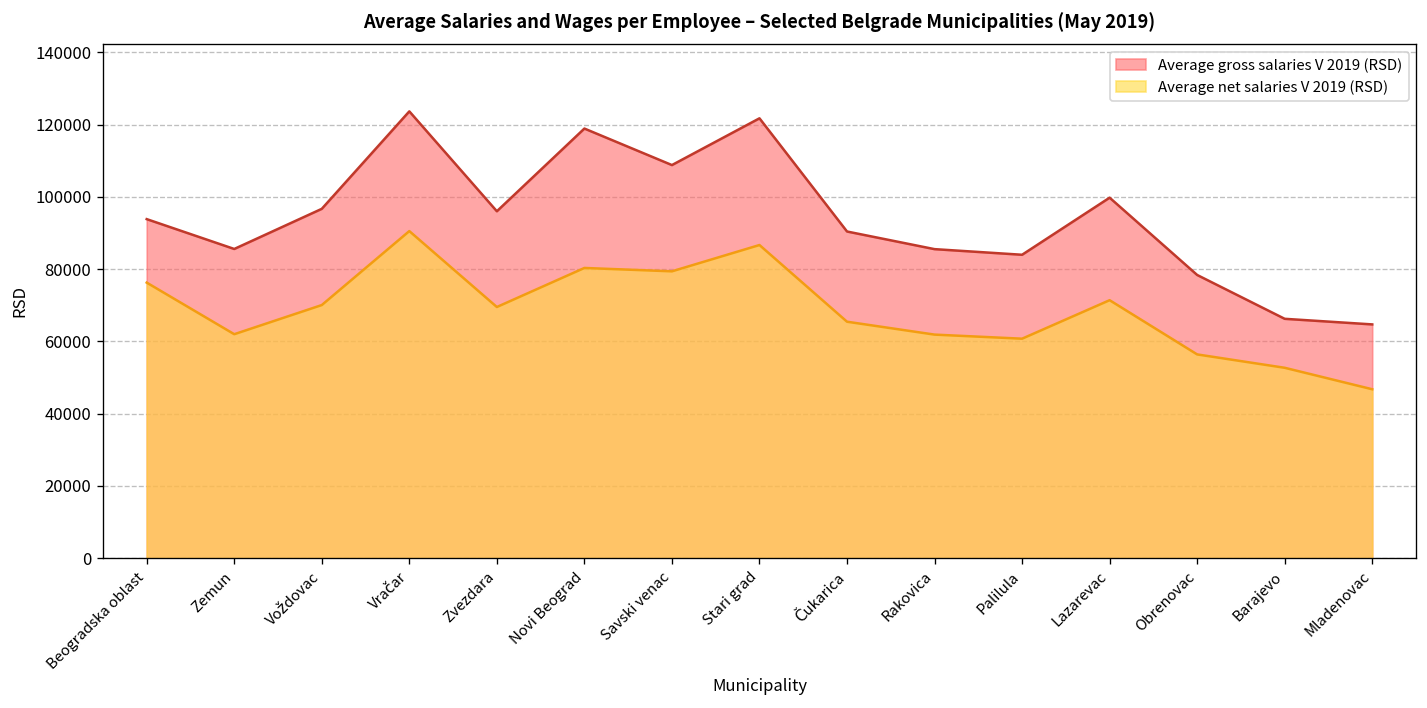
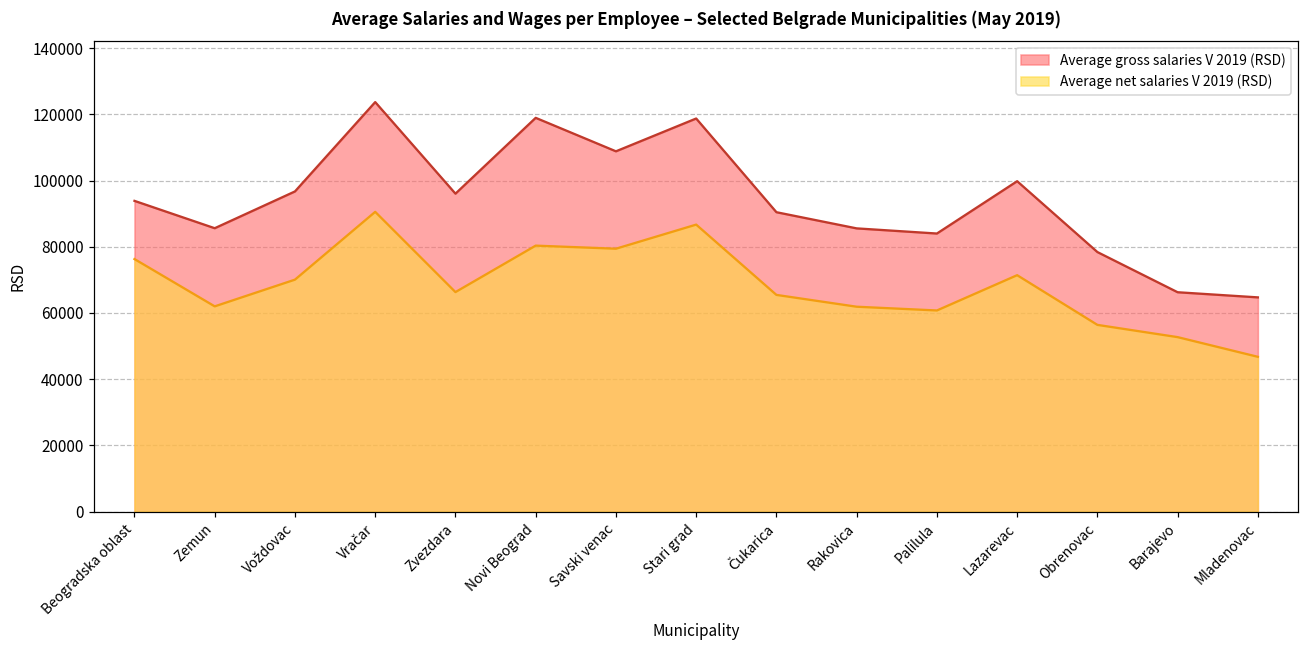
  {
    "Average gross salaries V 2019 (RSD)": {
      "Beogradska oblast": 94000,
      "Zemun": 86000,
      "Voždovac": 97000,
      "Vračar": 124000,
      "Zvezdara": 96000,
      "Novi Beograd": 119000,
      "Savski venac": 109000,
-     "Stari grad": 122000,
+     "Stari grad": 119000,
      "Čukarica": 90000,
      "Rakovica": 86000,
      "Palilula": 84000,
      "Lazarevac": 100000,
      "Obrenovac": 78000,
      "Barajevo": 66000,
      "Mladenovac": 65000
    },
    "Average net salaries V 2019 (RSD)": {
      "Beogradska oblast": 76000,
      "Zemun": 62000,
      "Voždovac": 70000,
      "Vračar": 91000,
-     "Zvezdara": 70000,
+     "Zvezdara": 66000,
      "Novi Beograd": 80000,
      "Savski venac": 79000,
      "Stari grad": 87000,
      "Čukarica": 65000,
      "Rakovica": 62000,
      "Palilula": 61000,
      "Lazarevac": 71000,
      "Obrenovac": 56000,
      "Barajevo": 53000,
      "Mladenovac": 47000
    }
  }
